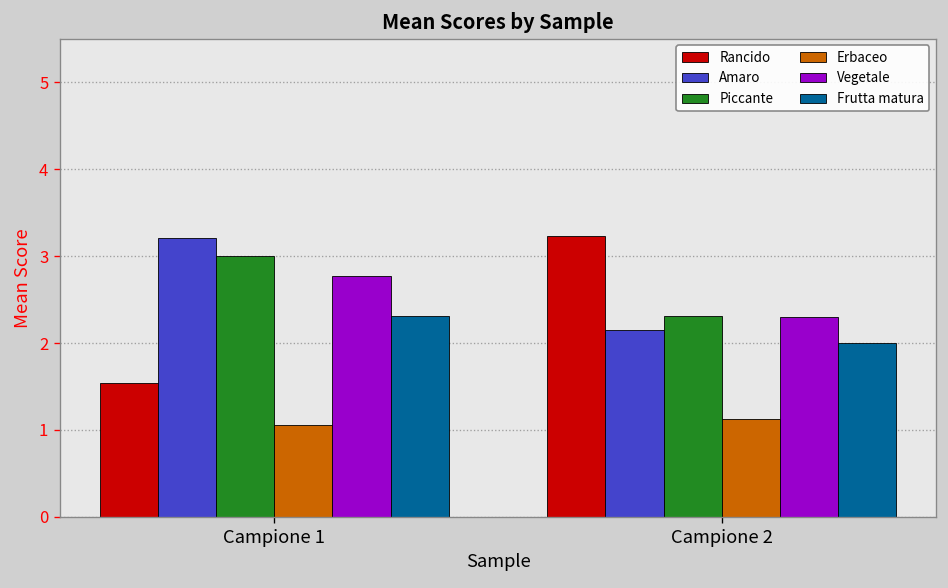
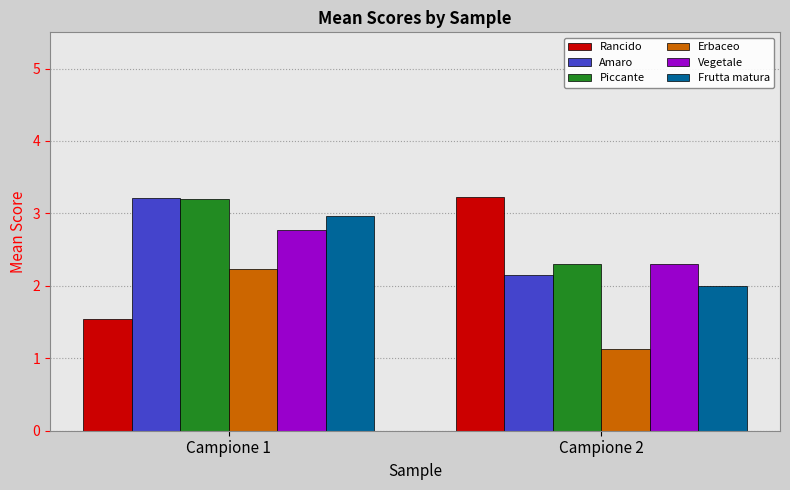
  {
    "Rancido": {
      "Campione 1": 1.5,
      "Campione 2": 3.2
    },
    "Amaro": {
      "Campione 1": 3.2,
      "Campione 2": 2.2
    },
    "Piccante": {
-     "Campione 1": 3.0,
+     "Campione 1": 3.2,
      "Campione 2": 2.3
    },
    "Erbaceo": {
-     "Campione 1": 1.1,
+     "Campione 1": 2.2,
      "Campione 2": 1.1
    },
    "Vegetale": {
      "Campione 1": 2.8,
      "Campione 2": 2.3
    },
    "Frutta matura": {
-     "Campione 1": 2.3,
+     "Campione 1": 3.0,
      "Campione 2": 2.0
    }
  }
